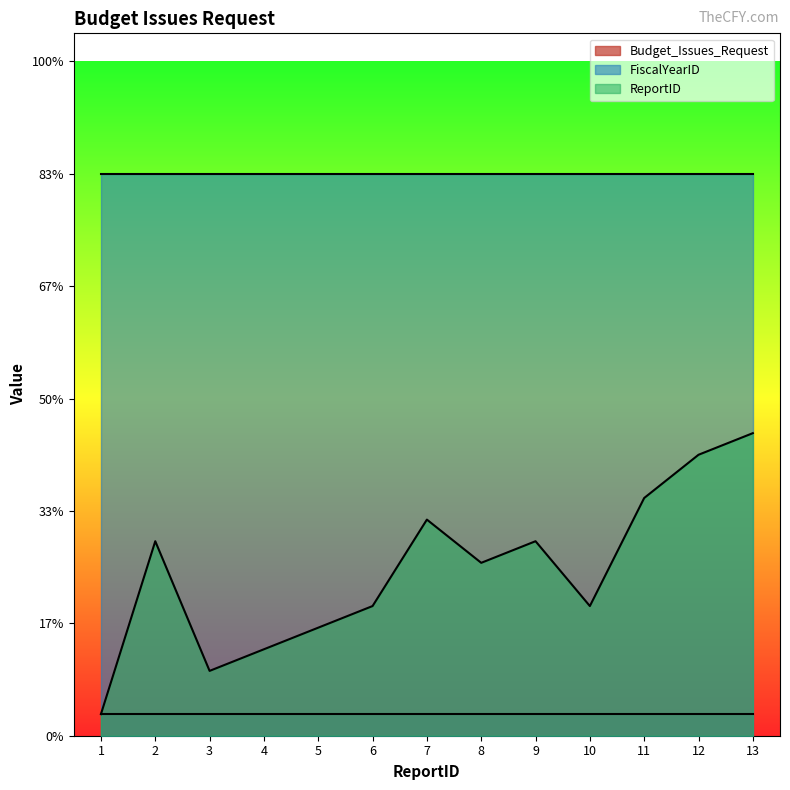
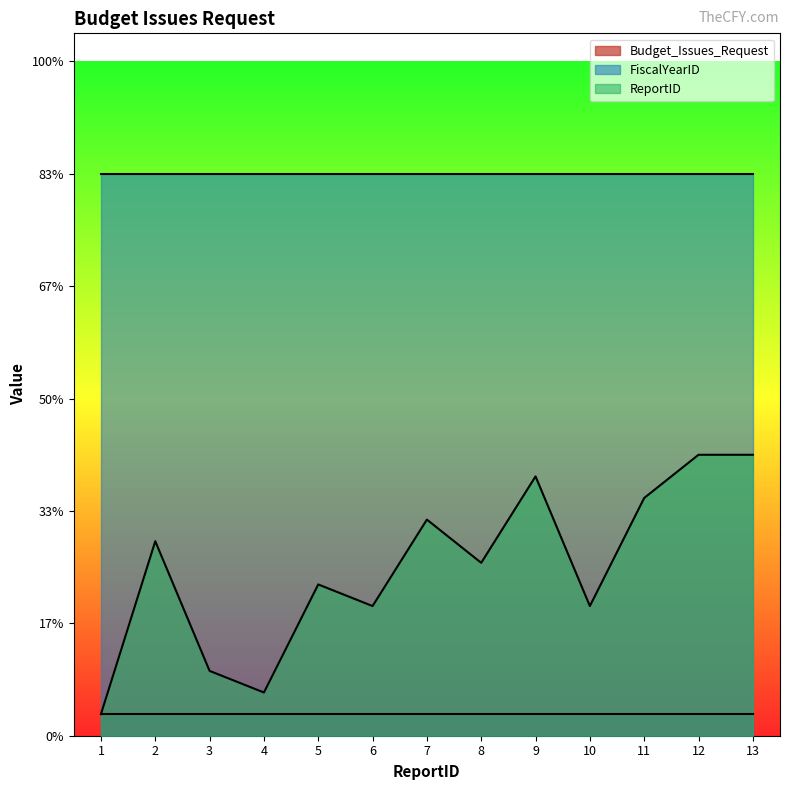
  {
    "Budget_Issues_Request": {
      "2": "3%",
      "3": "3%",
      "4": "3%",
      "5": "3%",
      "6": "3%",
      "7": "3%",
      "8": "3%",
      "9": "3%",
      "10": "3%",
      "11": "3%",
      "12": "3%",
      "13": "3%"
    },
    "FiscalYearID": {
      "1": "83%",
      "2": "83%",
      "3": "83%",
      "4": "83%",
      "5": "83%",
      "6": "83%",
      "7": "83%",
      "8": "83%",
      "9": "83%",
      "10": "83%",
      "11": "83%",
      "12": "83%",
      "13": "83%"
    },
    "ReportID": {
      "2": "29%",
      "3": "10%",
-     "4": "13%",
-     "5": "16%",
+     "4": "6%",
+     "5": "22%",
      "6": "19%",
      "7": "32%",
      "8": "26%",
-     "9": "29%",
+     "9": "38%",
      "10": "19%",
      "11": "35%",
      "12": "42%",
-     "13": "45%"
+     "13": "42%"
    }
  }
